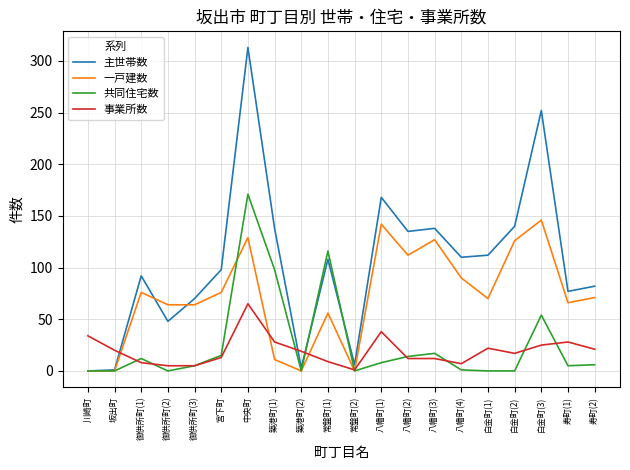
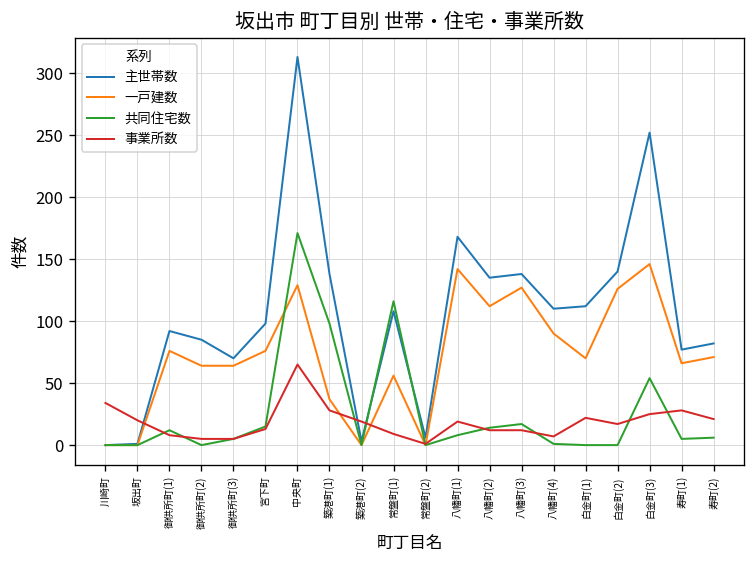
  {
    "主世帯数": {
      "御供所町(1)": 92,
-     "御供所町(2)": 48,
+     "御供所町(2)": 85,
      "御供所町(3)": 70,
      "宮下町": 98,
      "中央町": 313,
      "築港町(1)": 138,
      "築港町(2)": 3,
      "常盤町(1)": 108,
      "常盤町(2)": 6,
      "八幡町(1)": 168,
      "八幡町(2)": 135,
      "八幡町(3)": 138,
      "八幡町(4)": 110,
      "白金町(1)": 112,
      "白金町(2)": 140,
      "白金町(3)": 252,
      "寿町(1)": 77,
      "寿町(2)": 82
    },
    "一戸建数": {
      "御供所町(1)": 76,
      "御供所町(2)": 64,
      "御供所町(3)": 64,
      "宮下町": 76,
      "中央町": 129,
-     "築港町(1)": 11,
+     "築港町(1)": 37,
      "常盤町(1)": 56,
      "八幡町(1)": 142,
      "八幡町(2)": 112,
      "八幡町(3)": 127,
      "八幡町(4)": 90,
      "白金町(1)": 70,
      "白金町(2)": 126,
      "白金町(3)": 146,
      "寿町(1)": 66,
      "寿町(2)": 71
    },
    "共同住宅数": {
      "御供所町(1)": 12,
      "御供所町(2)": 0,
      "中央町": 171,
      "築港町(1)": 98,
      "常盤町(1)": 116,
      "八幡町(1)": 8,
      "八幡町(3)": 17,
      "八幡町(4)": 1,
      "白金町(1)": 0,
      "白金町(2)": 0,
      "白金町(3)": 54,
      "寿町(1)": 5,
      "寿町(2)": 6
    },
    "事業所数": {
      "川崎町": 34,
      "坂出町": 20,
      "御供所町(1)": 8,
      "御供所町(2)": 5,
      "中央町": 65,
      "築港町(1)": 28,
      "築港町(2)": 19,
      "常盤町(1)": 9,
-     "八幡町(1)": 38,
+     "八幡町(1)": 19,
      "八幡町(3)": 12,
      "八幡町(4)": 7,
      "白金町(1)": 22,
      "白金町(2)": 17,
      "白金町(3)": 25,
      "寿町(1)": 28,
      "寿町(2)": 21
    }
  }
